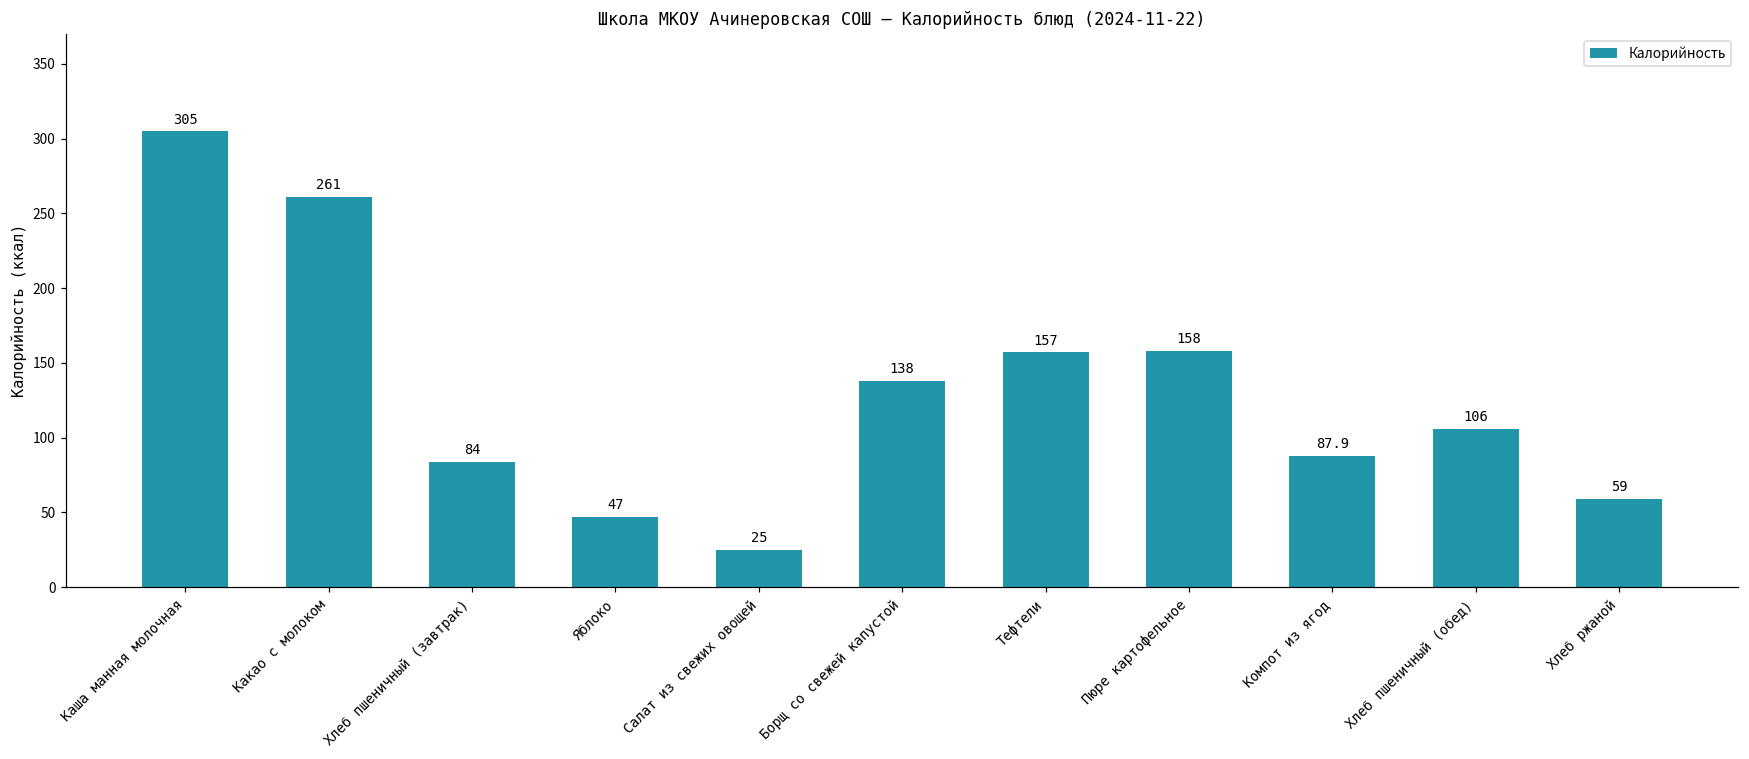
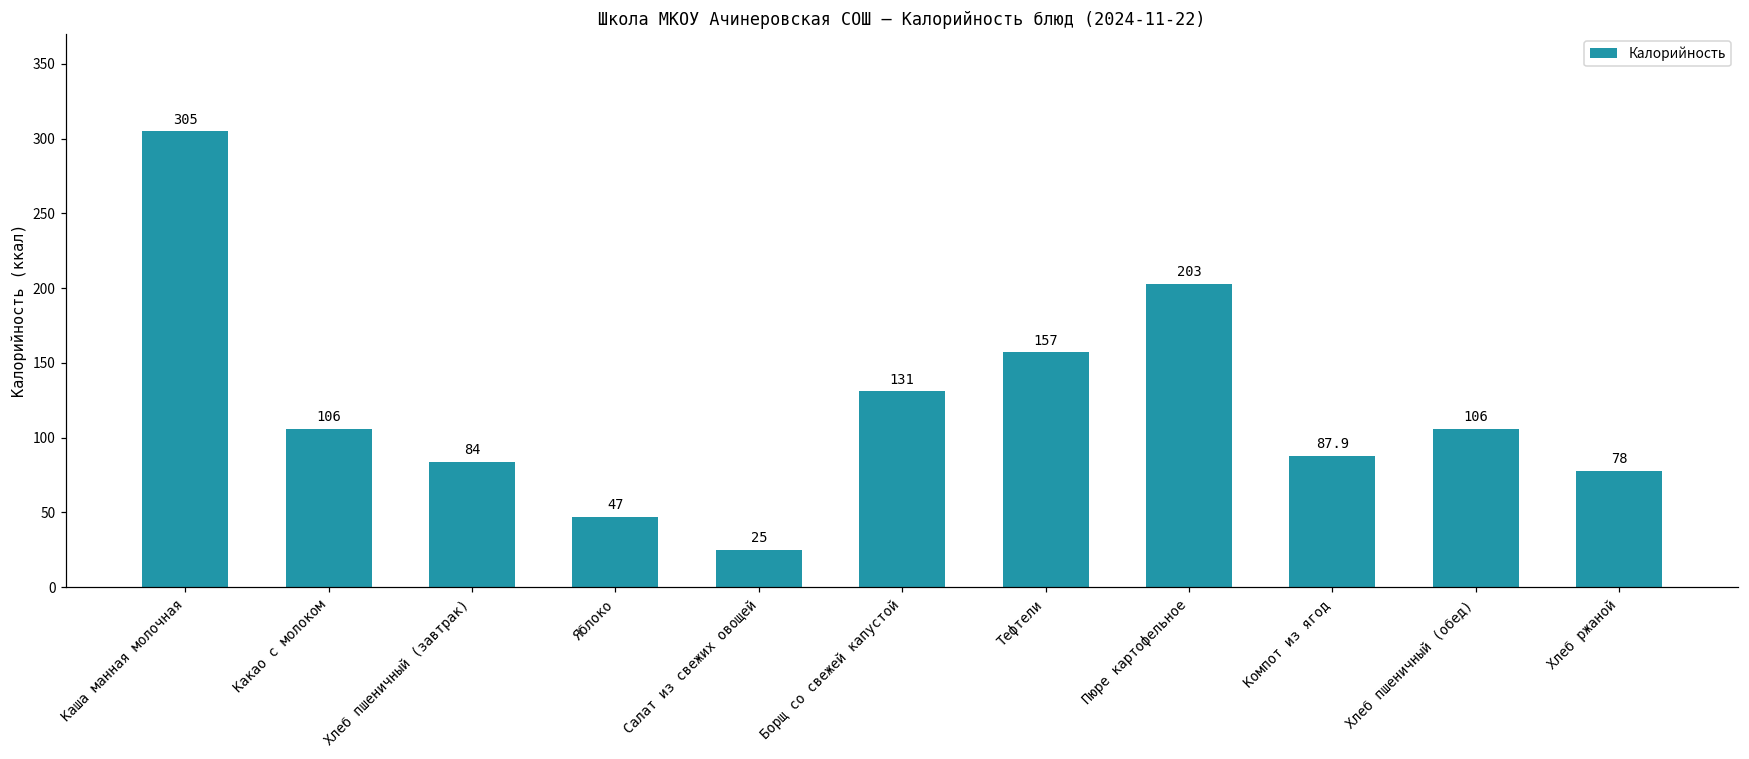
  {
    "Каша манная молочная": 305,
-   "Какао с молоком": 261,
+   "Какао с молоком": 106,
    "Хлеб пшеничный (завтрак)": 84,
    "Яблоко": 47,
    "Салат из свежих овощей": 25,
-   "Борщ со свежей капустой": 138,
+   "Борщ со свежей капустой": 131,
    "Тефтели": 157,
-   "Пюре картофельное": 158,
+   "Пюре картофельное": 203,
    "Компот из ягод": 87.9,
    "Хлеб пшеничный (обед)": 106,
-   "Хлеб ржаной": 59
+   "Хлеб ржаной": 78
  }
